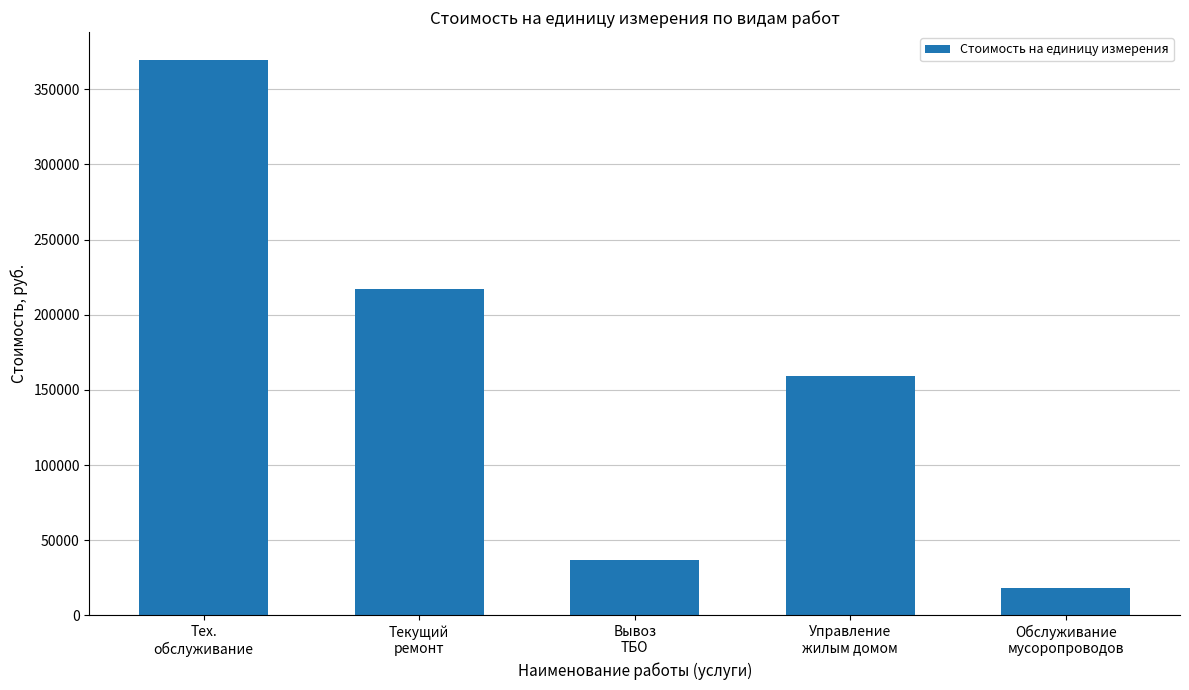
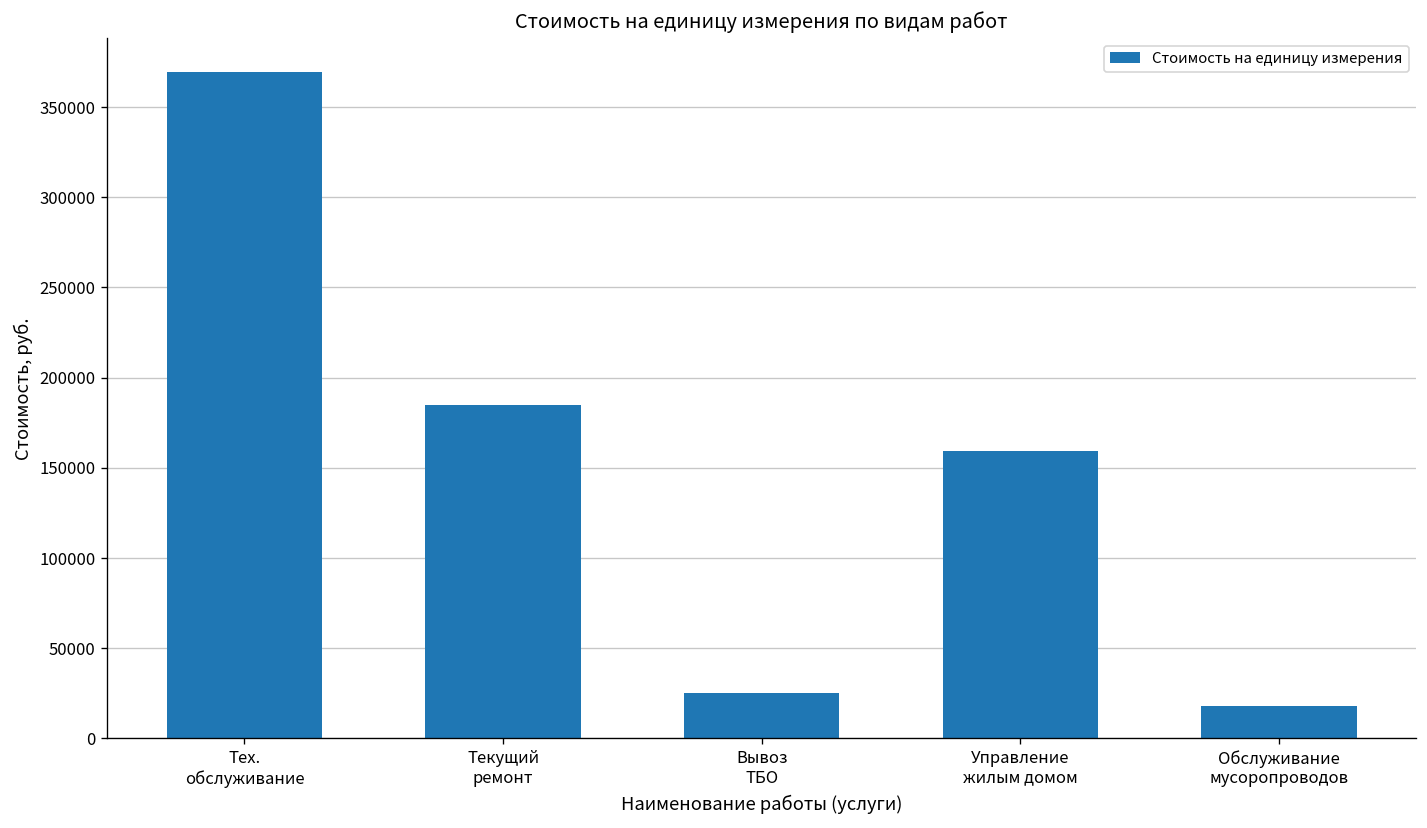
  {
    "Тех. обслуживание": 370000,
-   "Текущий ремонт": 217000,
-   "Вывоз ТБО": 37000,
+   "Текущий ремонт": 185000,
+   "Вывоз ТБО": 25000,
    "Управление жилым домом": 159000,
    "Обслуживание мусоропроводов": 18000
  }
